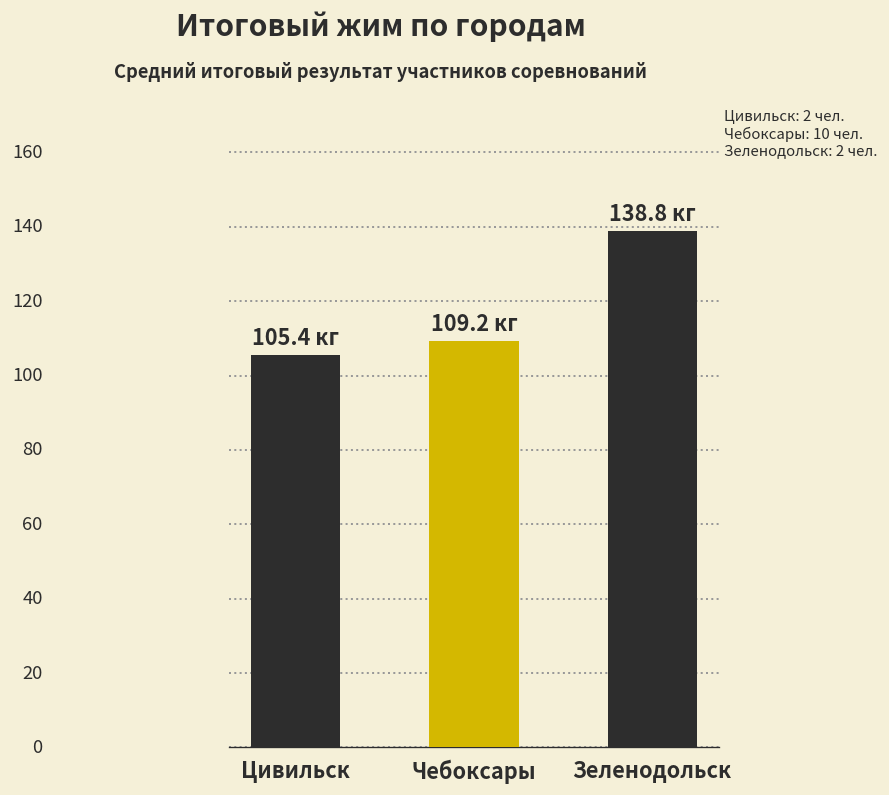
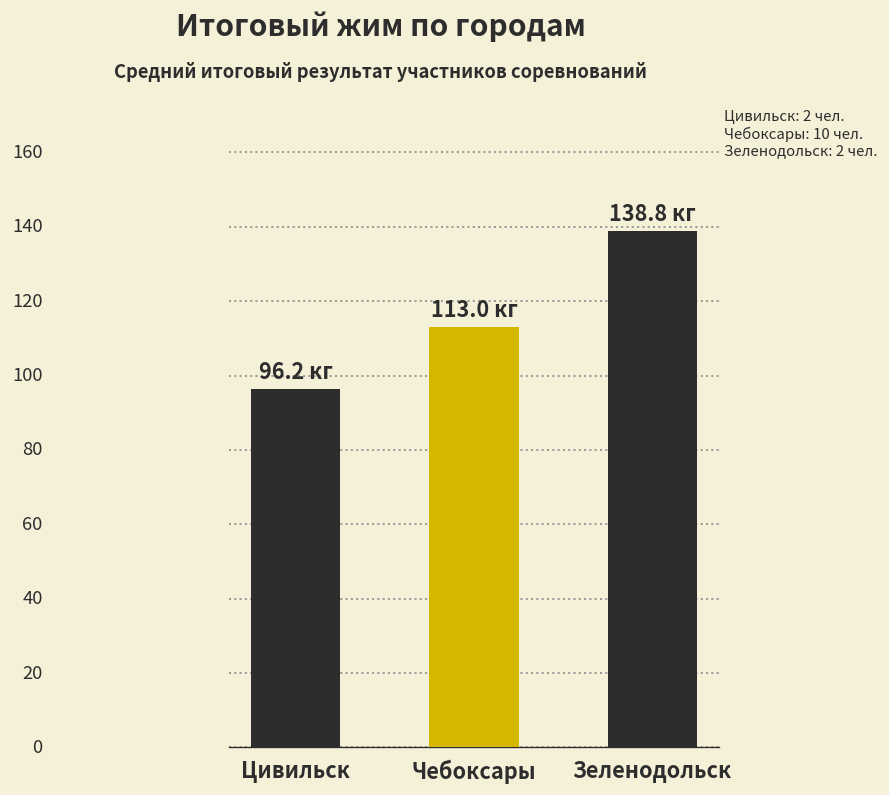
  {
-   "Цивильск": 105.4,
-   "Чебоксары": 109.2,
+   "Цивильск": 96.2,
+   "Чебоксары": 113.0,
    "Зеленодольск": 138.8
  }
